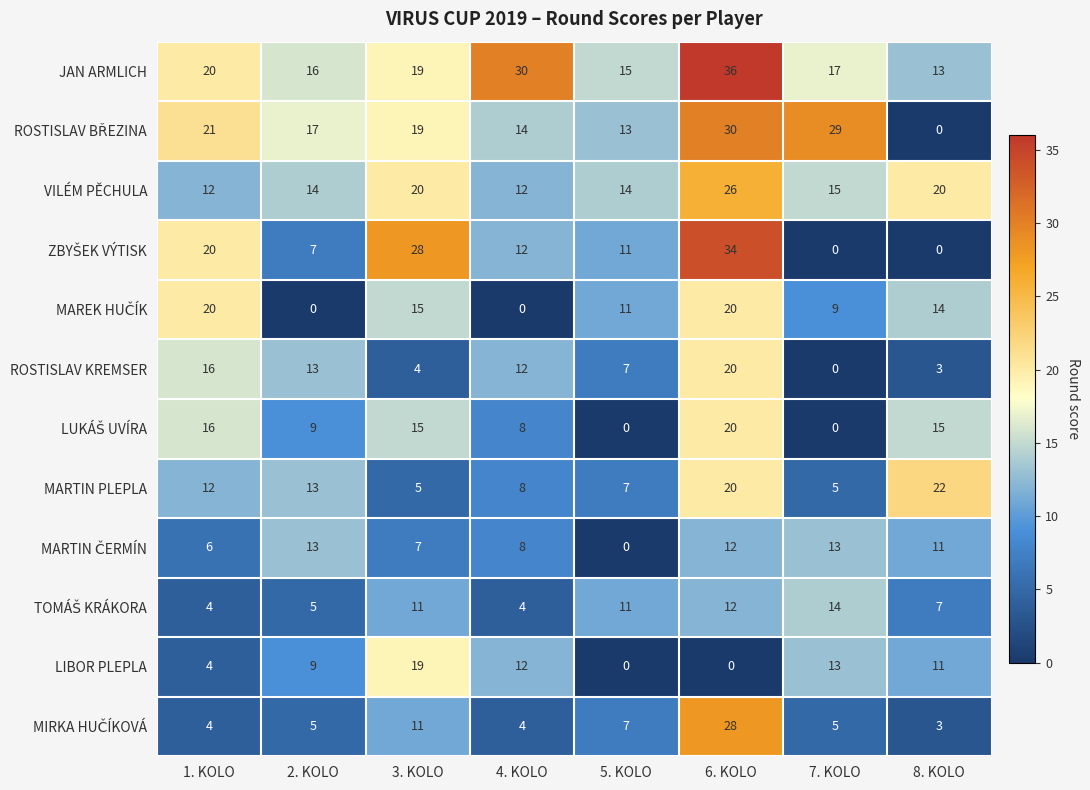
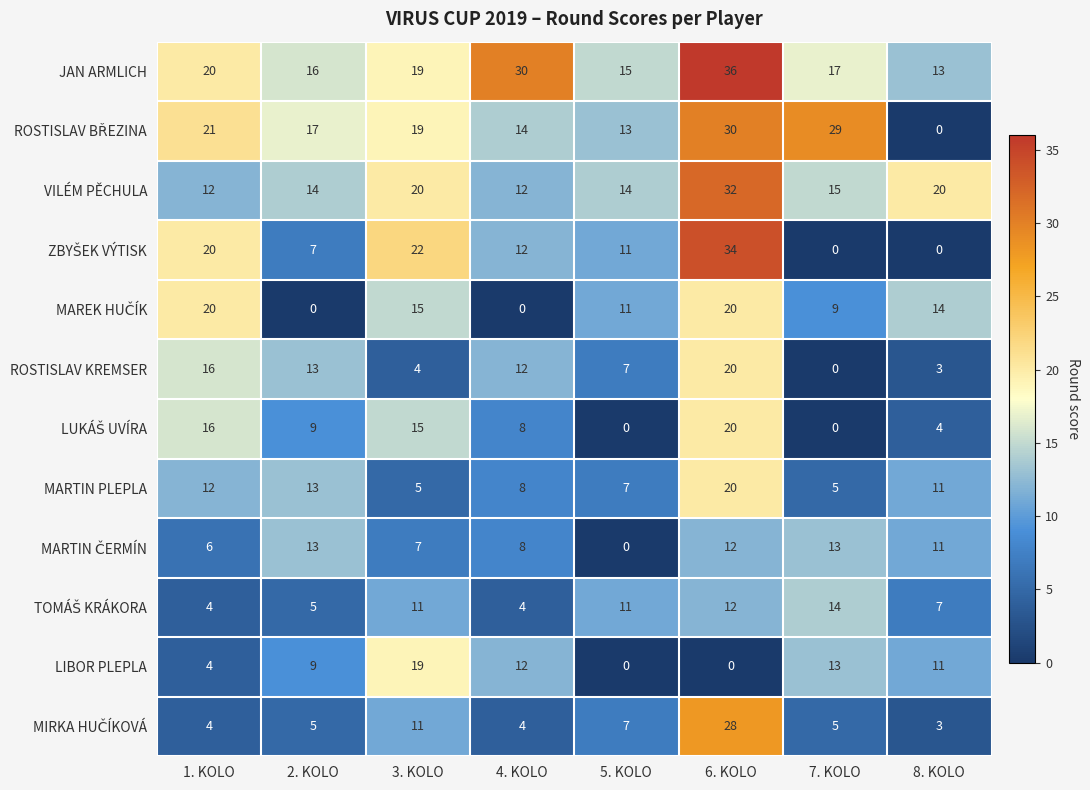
  {
    "JAN ARMLICH": {
      "1. KOLO": 20,
      "2. KOLO": 16,
      "3. KOLO": 19,
      "4. KOLO": 30,
      "5. KOLO": 15,
      "6. KOLO": 36,
      "7. KOLO": 17,
      "8. KOLO": 13
    },
    "ROSTISLAV BŘEZINA": {
      "1. KOLO": 21,
      "2. KOLO": 17,
      "3. KOLO": 19,
      "4. KOLO": 14,
      "5. KOLO": 13,
      "6. KOLO": 30,
      "7. KOLO": 29,
      "8. KOLO": 0
    },
    "VILÉM PĚCHULA": {
      "1. KOLO": 12,
      "2. KOLO": 14,
      "3. KOLO": 20,
      "4. KOLO": 12,
      "5. KOLO": 14,
-     "6. KOLO": 26,
+     "6. KOLO": 32,
      "7. KOLO": 15,
      "8. KOLO": 20
    },
    "ZBYŠEK VÝTISK": {
      "1. KOLO": 20,
      "2. KOLO": 7,
-     "3. KOLO": 28,
+     "3. KOLO": 22,
      "4. KOLO": 12,
      "5. KOLO": 11,
      "6. KOLO": 34,
      "7. KOLO": 0,
      "8. KOLO": 0
    },
    "MAREK HUČÍK": {
      "1. KOLO": 20,
      "2. KOLO": 0,
      "3. KOLO": 15,
      "4. KOLO": 0,
      "5. KOLO": 11,
      "6. KOLO": 20,
      "7. KOLO": 9,
      "8. KOLO": 14
    },
    "ROSTISLAV KREMSER": {
      "1. KOLO": 16,
      "2. KOLO": 13,
      "3. KOLO": 4,
      "4. KOLO": 12,
      "5. KOLO": 7,
      "6. KOLO": 20,
      "7. KOLO": 0,
      "8. KOLO": 3
    },
    "LUKÁŠ UVÍRA": {
      "1. KOLO": 16,
      "2. KOLO": 9,
      "3. KOLO": 15,
      "4. KOLO": 8,
      "5. KOLO": 0,
      "6. KOLO": 20,
      "7. KOLO": 0,
-     "8. KOLO": 15
+     "8. KOLO": 4
    },
    "MARTIN PLEPLA": {
      "1. KOLO": 12,
      "2. KOLO": 13,
      "3. KOLO": 5,
      "4. KOLO": 8,
      "5. KOLO": 7,
      "6. KOLO": 20,
      "7. KOLO": 5,
-     "8. KOLO": 22
+     "8. KOLO": 11
    },
    "MARTIN ČERMÍN": {
      "1. KOLO": 6,
      "2. KOLO": 13,
      "3. KOLO": 7,
      "4. KOLO": 8,
      "5. KOLO": 0,
      "6. KOLO": 12,
      "7. KOLO": 13,
      "8. KOLO": 11
    },
    "TOMÁŠ KRÁKORA": {
      "1. KOLO": 4,
      "2. KOLO": 5,
      "3. KOLO": 11,
      "4. KOLO": 4,
      "5. KOLO": 11,
      "6. KOLO": 12,
      "7. KOLO": 14,
      "8. KOLO": 7
    },
    "LIBOR PLEPLA": {
      "1. KOLO": 4,
      "2. KOLO": 9,
      "3. KOLO": 19,
      "4. KOLO": 12,
      "5. KOLO": 0,
      "6. KOLO": 0,
      "7. KOLO": 13,
      "8. KOLO": 11
    },
    "MIRKA HUČÍKOVÁ": {
      "1. KOLO": 4,
      "2. KOLO": 5,
      "3. KOLO": 11,
      "4. KOLO": 4,
      "5. KOLO": 7,
      "6. KOLO": 28,
      "7. KOLO": 5,
      "8. KOLO": 3
    }
  }
